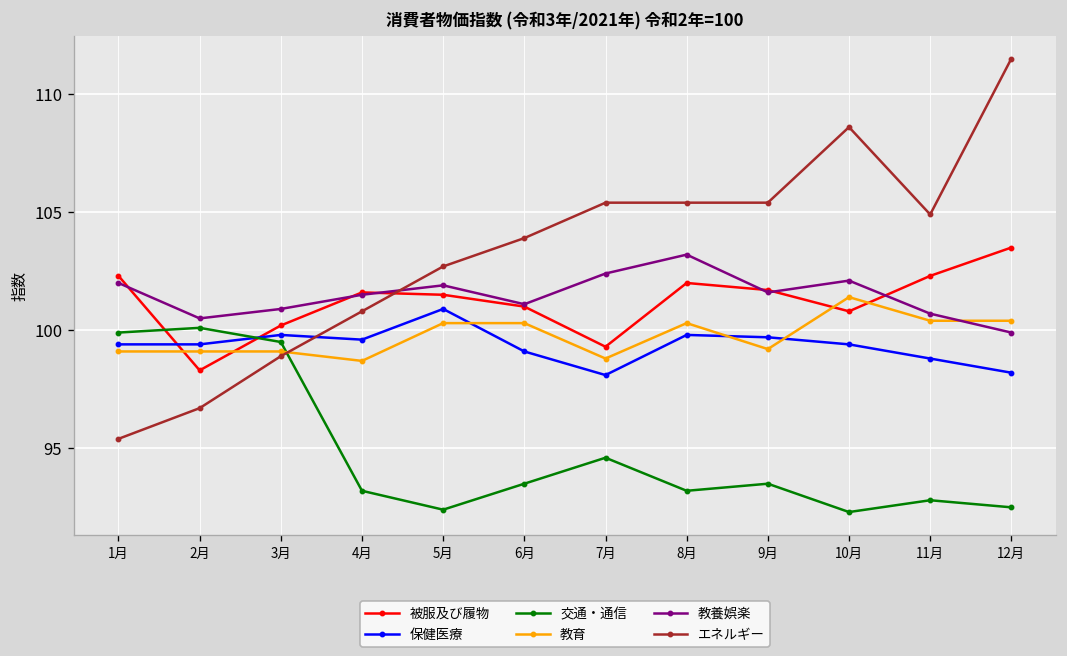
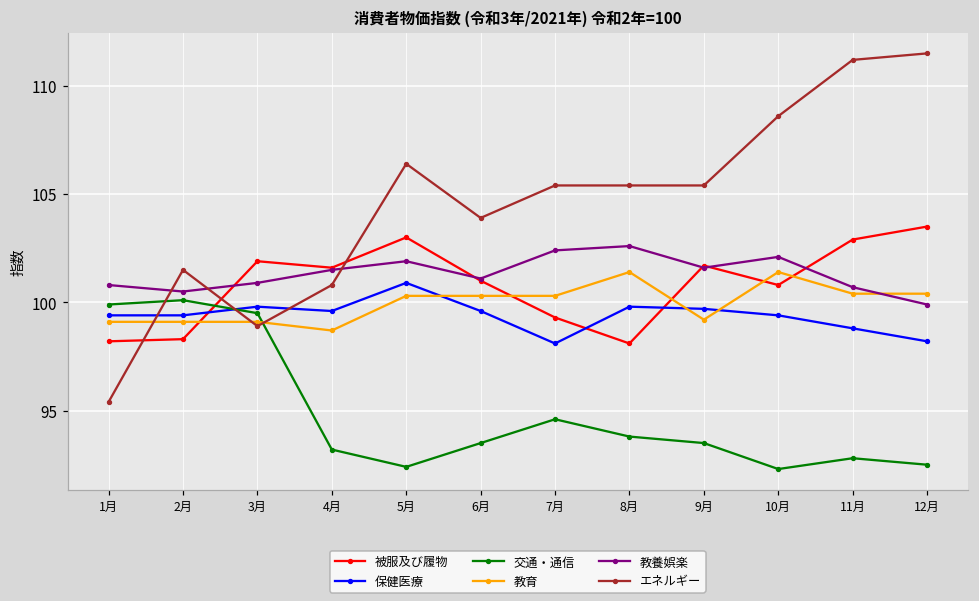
  {
    "被服及び履物": {
-     "1月": 102.3,
+     "1月": 98.2,
      "2月": 98.3,
-     "3月": 100.2,
-     "5月": 101.5,
+     "3月": 101.9,
+     "5月": 103.0,
      "7月": 99.3,
-     "8月": 102.0,
+     "8月": 98.1,
      "10月": 100.8,
-     "11月": 102.3,
+     "11月": 102.9,
      "12月": 103.5
    },
    "保健医療": {
      "1月": 99.4,
      "2月": 99.4,
      "3月": 99.8,
      "4月": 99.6,
      "5月": 100.9,
-     "6月": 99.1,
+     "6月": 99.6,
      "7月": 98.1,
      "8月": 99.8,
      "9月": 99.7,
      "10月": 99.4,
      "11月": 98.8,
      "12月": 98.2
    },
    "交通・通信": {
      "1月": 99.9,
      "2月": 100.1,
      "3月": 99.5,
      "4月": 93.2,
      "5月": 92.4,
      "6月": 93.5,
      "7月": 94.6,
-     "8月": 93.2,
+     "8月": 93.8,
      "9月": 93.5,
      "10月": 92.3,
      "11月": 92.8,
      "12月": 92.5
    },
    "教育": {
      "1月": 99.1,
      "2月": 99.1,
      "3月": 99.1,
      "4月": 98.7,
      "5月": 100.3,
      "6月": 100.3,
-     "7月": 98.8,
-     "8月": 100.3,
+     "7月": 100.3,
+     "8月": 101.4,
      "9月": 99.2,
      "10月": 101.4,
      "11月": 100.4,
      "12月": 100.4
    },
    "教養娯楽": {
-     "1月": 102.0,
+     "1月": 100.8,
      "2月": 100.5,
      "3月": 100.9,
      "5月": 101.9,
      "7月": 102.4,
-     "8月": 103.2,
+     "8月": 102.6,
      "10月": 102.1,
      "11月": 100.7,
      "12月": 99.9
    },
    "エネルギー": {
      "1月": 95.4,
-     "2月": 96.7,
+     "2月": 101.5,
      "3月": 98.9,
      "4月": 100.8,
-     "5月": 102.7,
+     "5月": 106.4,
      "6月": 103.9,
      "7月": 105.4,
      "8月": 105.4,
      "9月": 105.4,
      "10月": 108.6,
-     "11月": 104.9,
+     "11月": 111.2,
      "12月": 111.5
    }
  }
